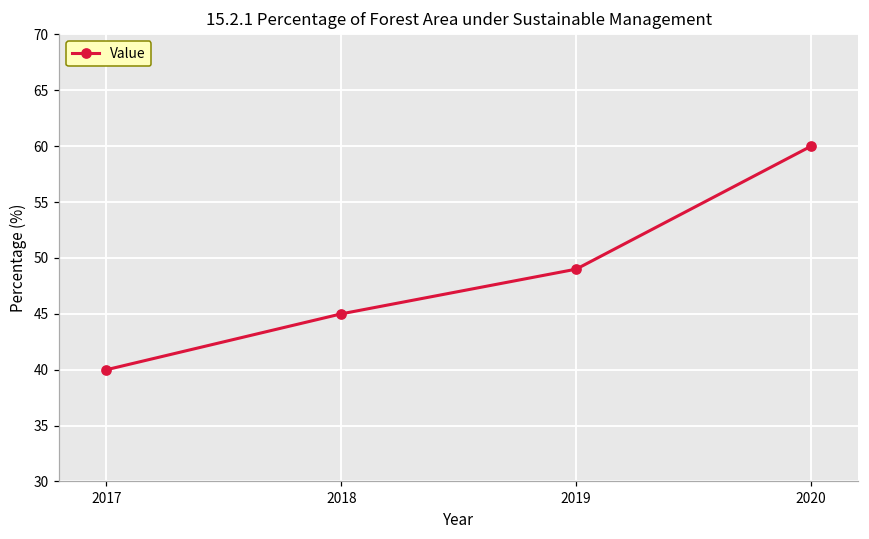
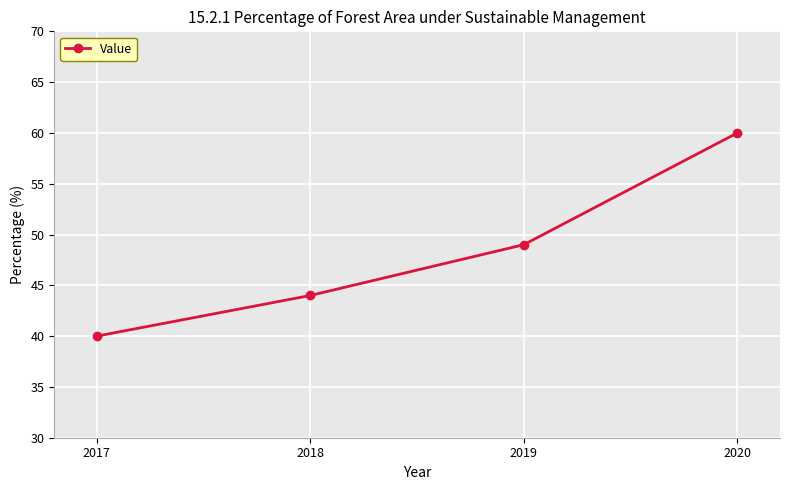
  {
    "2017": 40,
-   "2018": 45,
+   "2018": 44,
    "2019": 49,
    "2020": 60
  }
